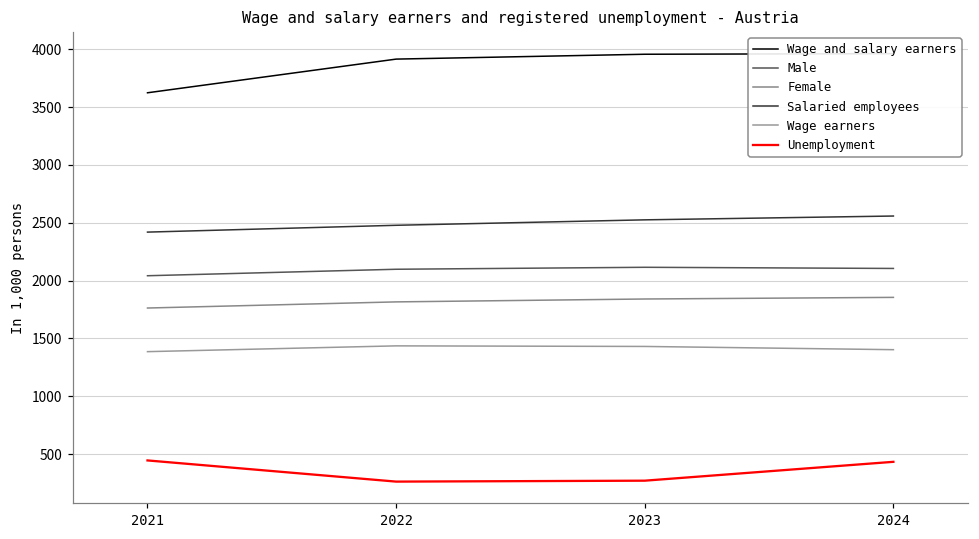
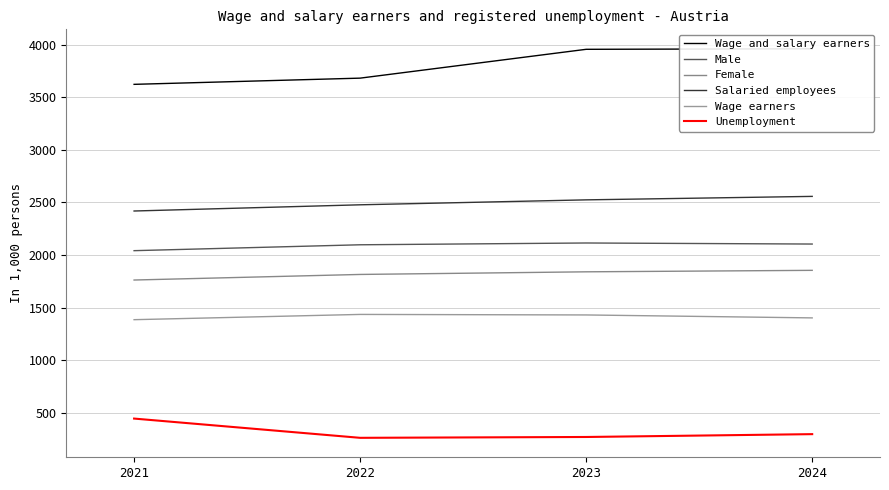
  {
    "Wage and salary earners": {
      "2021": 3620,
-     "2022": 3910,
+     "2022": 3680,
      "2023": 3960
    },
    "Unemployment": {
      "2021": 450,
      "2022": 260,
      "2023": 270,
-     "2024": 430
+     "2024": 300
    }
  }
